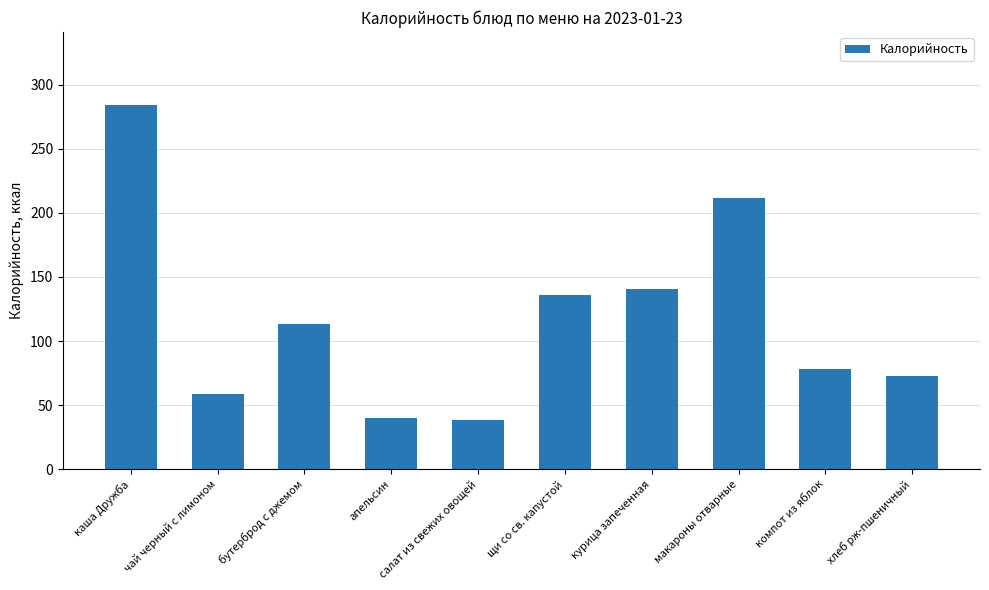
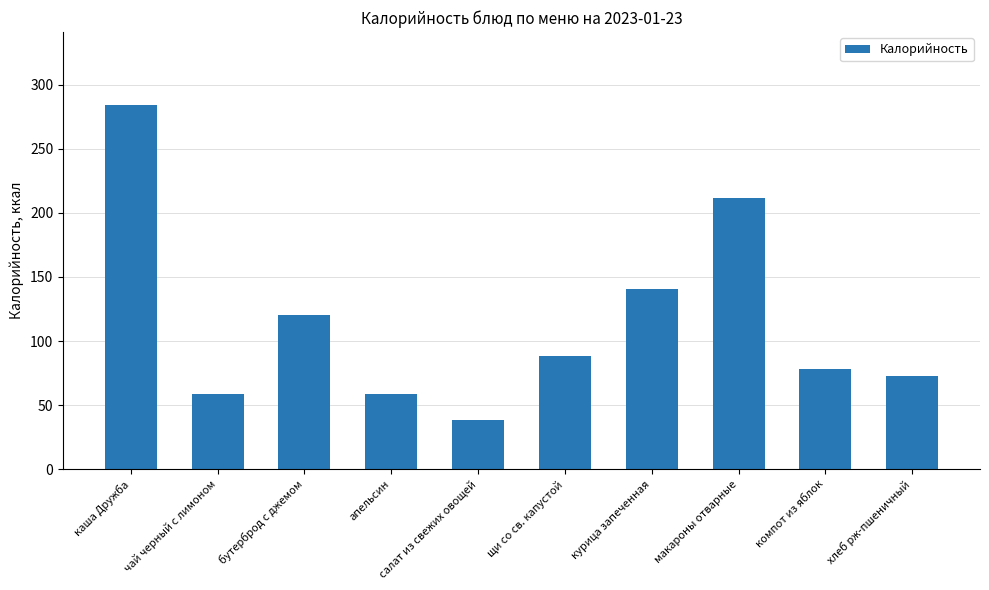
  {
    "каша Дружба": 284,
    "чай черный с лимоном": 59,
-   "бутерброд с джемом": 113,
-   "апельсин": 40,
+   "бутерброд с джемом": 120,
+   "апельсин": 59,
    "салат из свежих овощей": 39,
-   "щи со св. капустой": 136,
+   "щи со св. капустой": 88,
    "курица запеченная": 141,
    "макароны отварные": 212,
    "компот из яблок": 78,
    "хлеб рж-пшеничный": 72
  }
